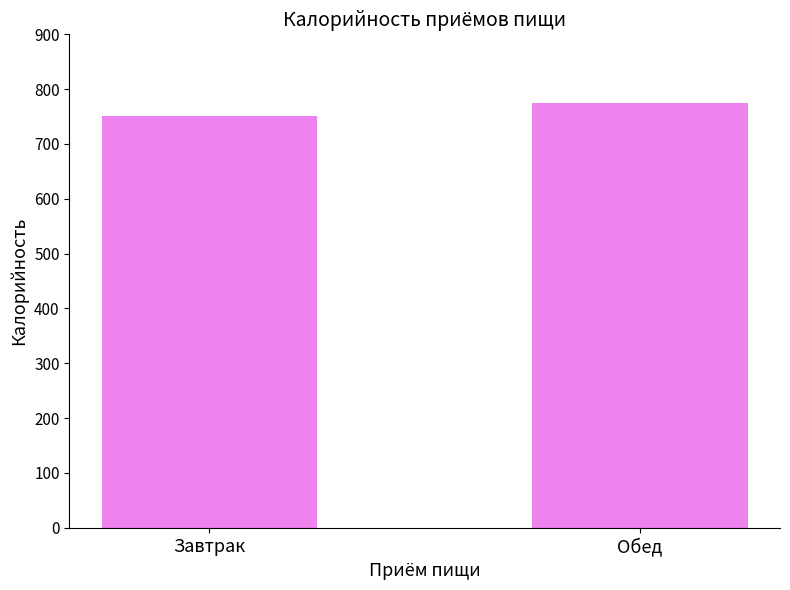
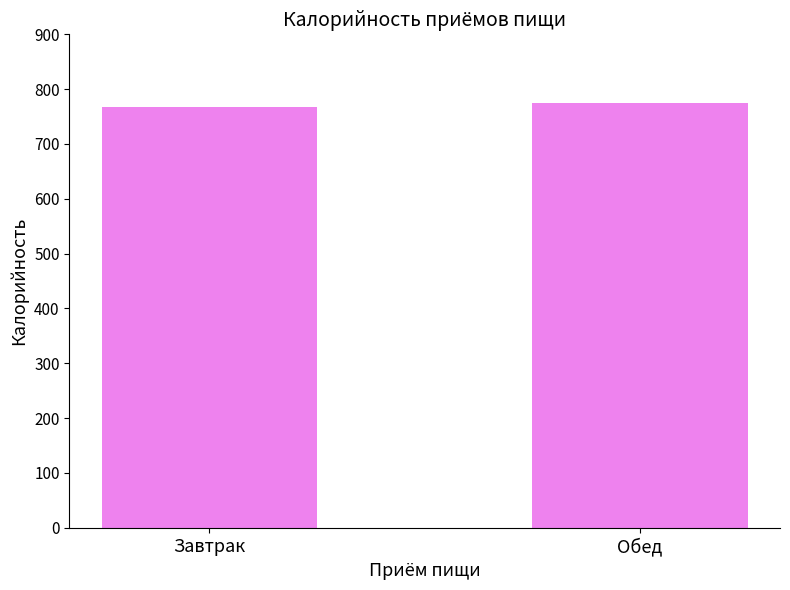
  {
-   "Завтрак": 750,
+   "Завтрак": 770,
    "Обед": 770
  }
